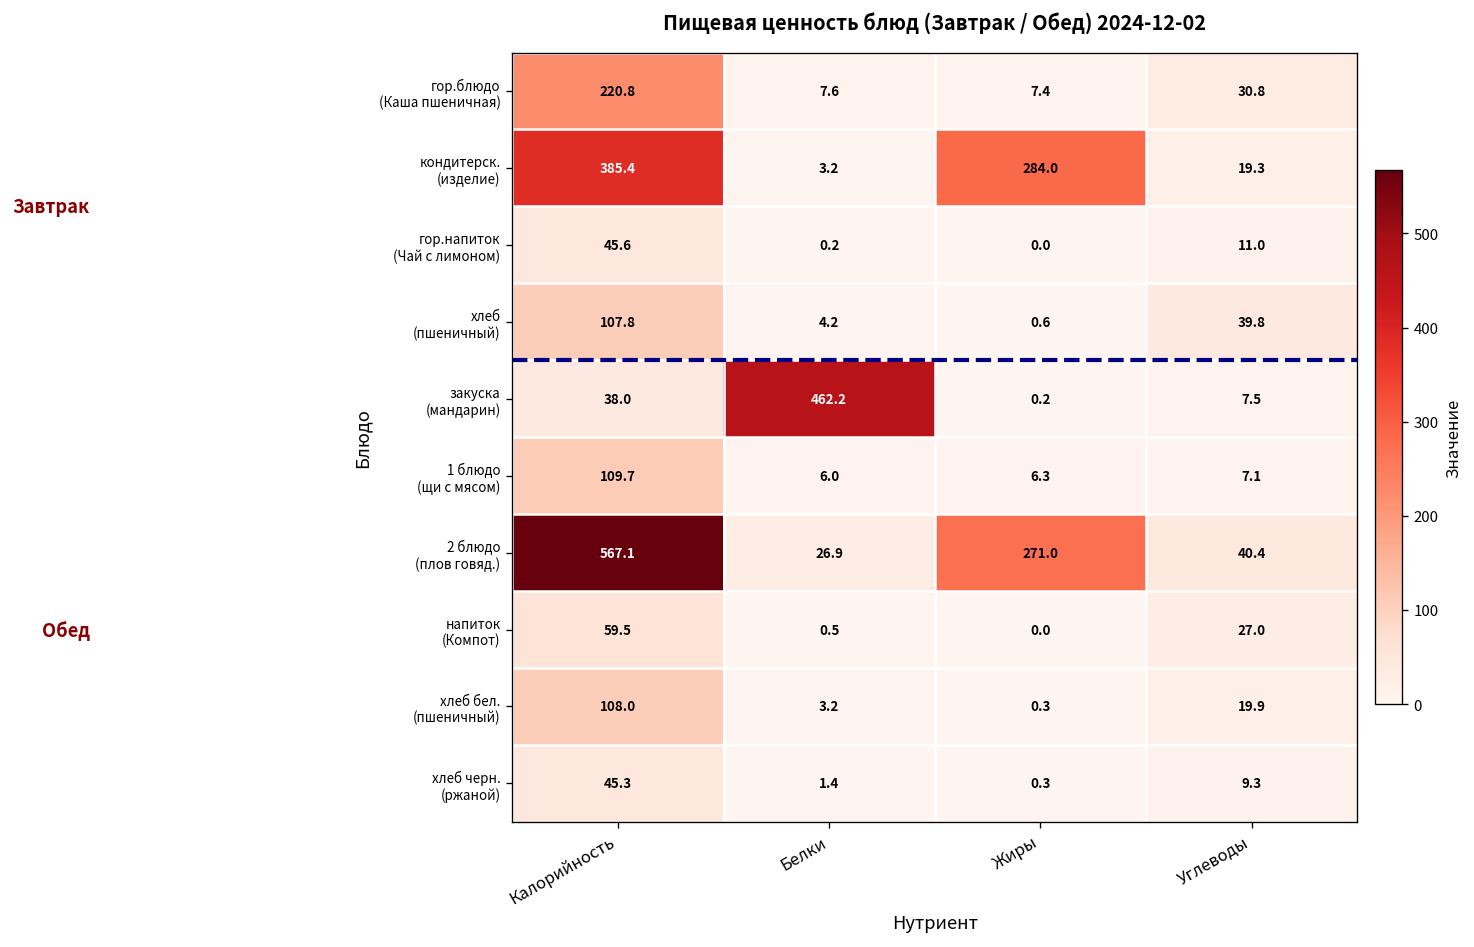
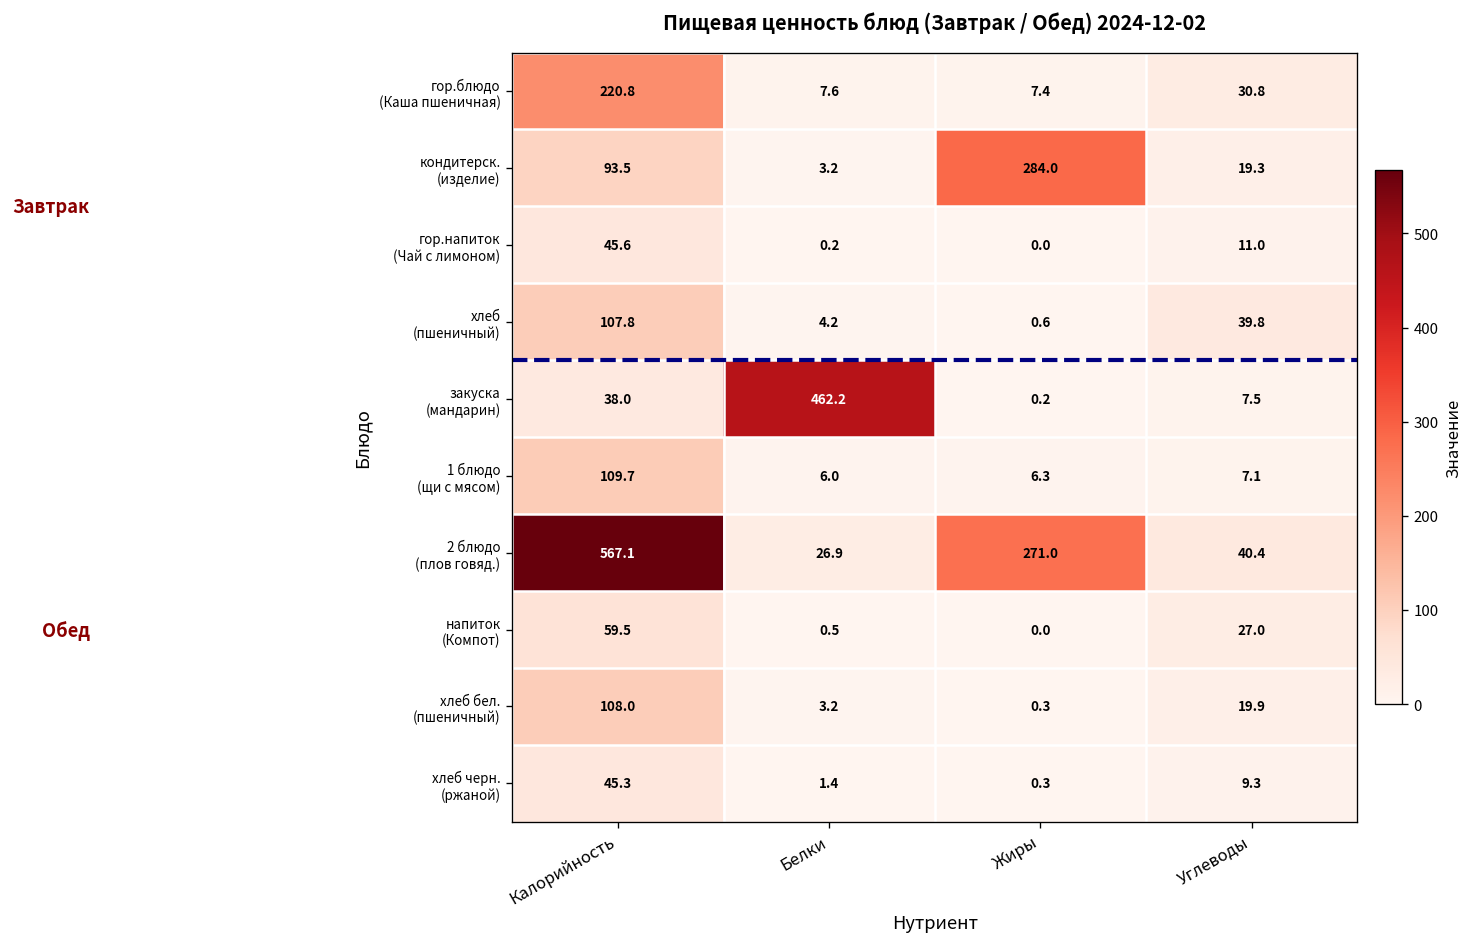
  {
    "гор.блюдо (Каша пшеничная)": {
      "Калорийность": 220.8,
      "Белки": 7.6,
      "Жиры": 7.4,
      "Углеводы": 30.8
    },
    "кондитерск. (изделие)": {
-     "Калорийность": 385.4,
+     "Калорийность": 93.5,
      "Белки": 3.2,
      "Жиры": 284.0,
      "Углеводы": 19.3
    },
    "гор.напиток (Чай с лимоном)": {
      "Калорийность": 45.6,
      "Белки": 0.2,
      "Жиры": 0.0,
      "Углеводы": 11.0
    },
    "хлеб (пшеничный)": {
      "Калорийность": 107.8,
      "Белки": 4.2,
      "Жиры": 0.6,
      "Углеводы": 39.8
    },
    "закуска (мандарин)": {
      "Калорийность": 38.0,
      "Белки": 462.2,
      "Жиры": 0.2,
      "Углеводы": 7.5
    },
    "1 блюдо (щи с мясом)": {
      "Калорийность": 109.7,
      "Белки": 6.0,
      "Жиры": 6.3,
      "Углеводы": 7.1
    },
    "2 блюдо (плов говяд.)": {
      "Калорийность": 567.1,
      "Белки": 26.9,
      "Жиры": 271.0,
      "Углеводы": 40.4
    },
    "напиток (Компот)": {
      "Калорийность": 59.5,
      "Белки": 0.5,
      "Жиры": 0.0,
      "Углеводы": 27.0
    },
    "хлеб бел. (пшеничный)": {
      "Калорийность": 108.0,
      "Белки": 3.2,
      "Жиры": 0.3,
      "Углеводы": 19.9
    },
    "хлеб черн. (ржаной)": {
      "Калорийность": 45.3,
      "Белки": 1.4,
      "Жиры": 0.3,
      "Углеводы": 9.3
    }
  }
